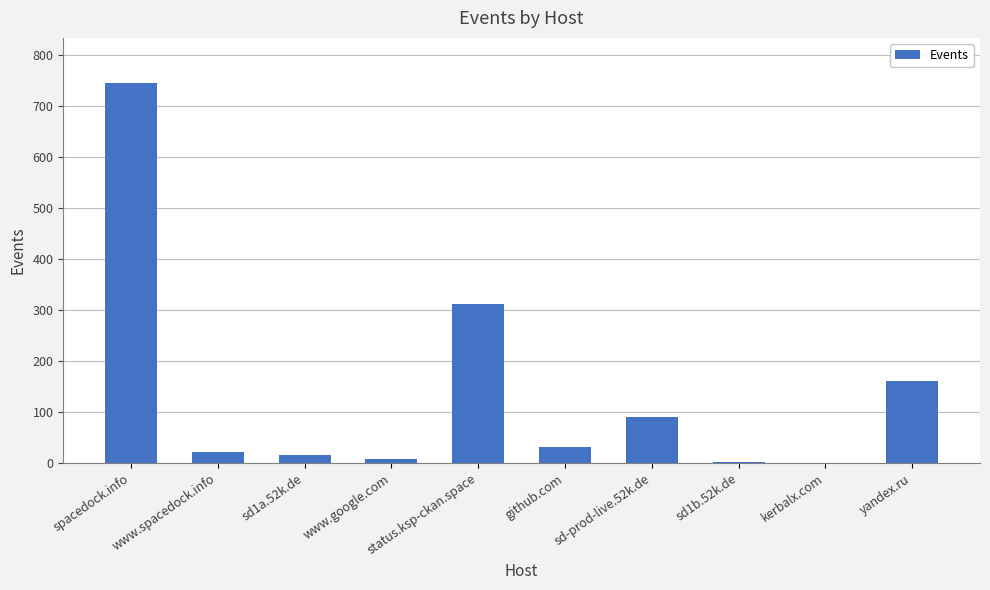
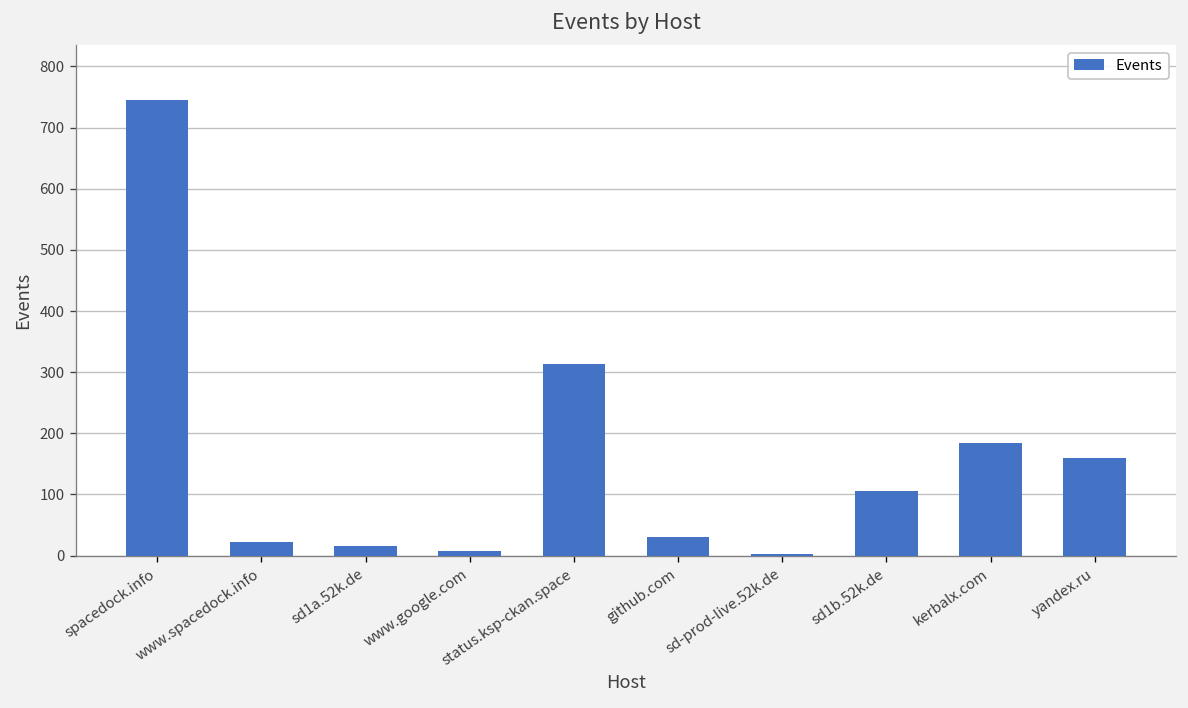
  {
    "spacedock.info": 750,
    "www.spacedock.info": 20,
    "sd1a.52k.de": 20,
    "www.google.com": 10,
    "status.ksp-ckan.space": 310,
    "github.com": 30,
-   "sd-prod-live.52k.de": 90,
-   "sd1b.52k.de": 0,
-   "kerbalx.com": 0,
+   "sd-prod-live.52k.de": 0,
+   "sd1b.52k.de": 110,
+   "kerbalx.com": 180,
    "yandex.ru": 160
  }
